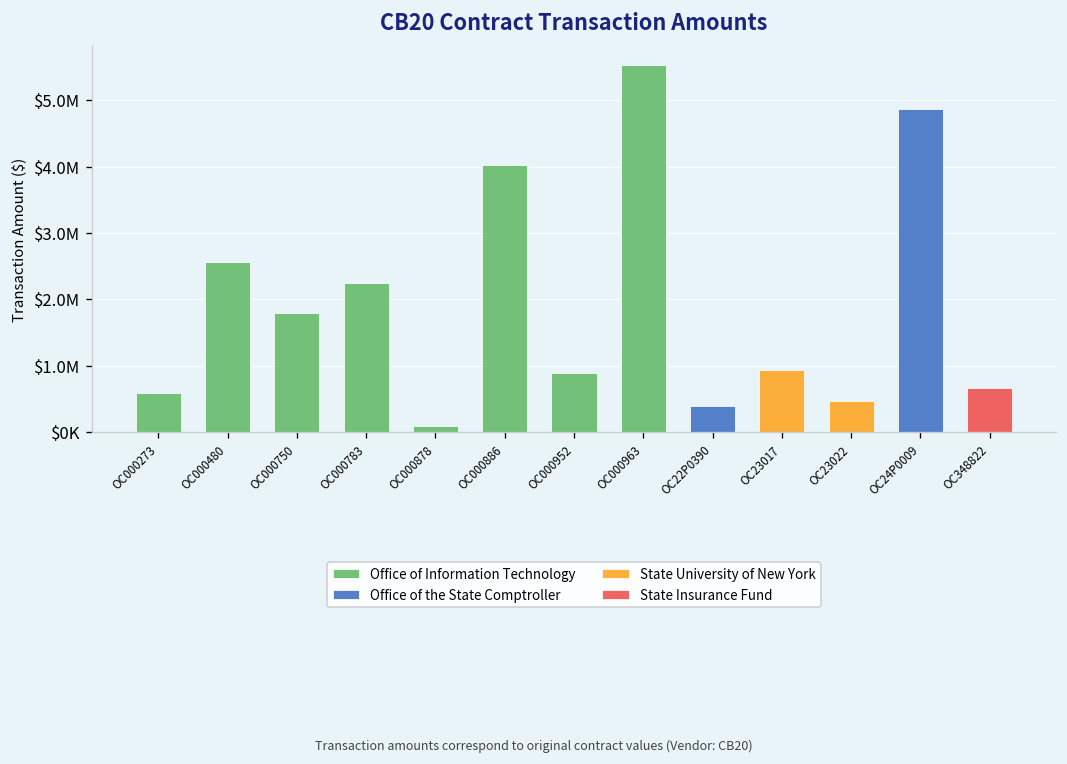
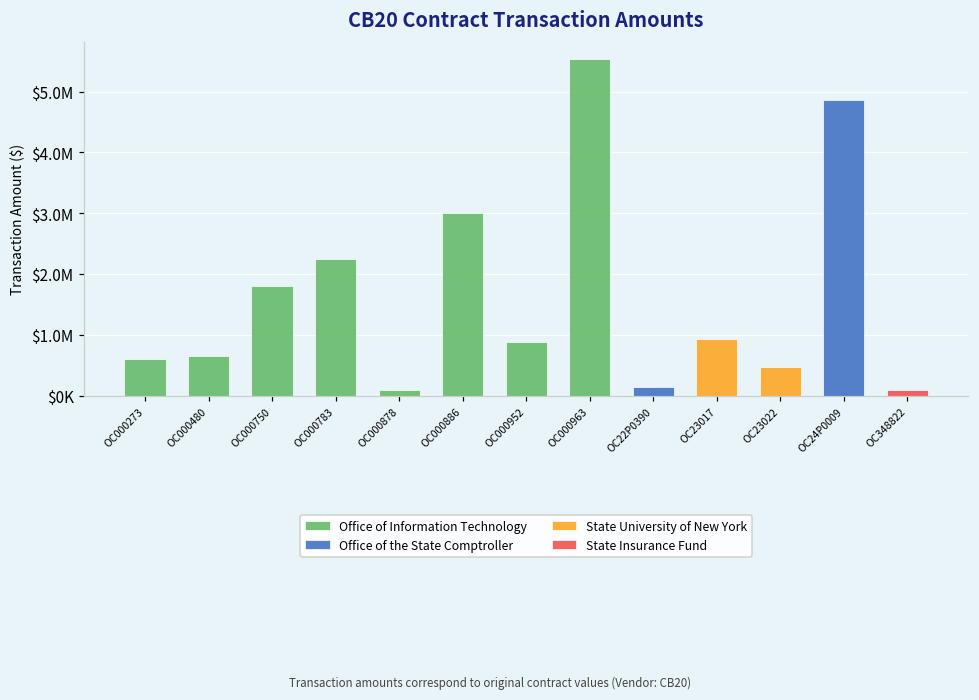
  {
    "OC000273": "$600000",
-   "OC000480": "$2600000",
+   "OC000480": "$700000",
    "OC000750": "$1800000",
    "OC000783": "$2200000",
    "OC000878": "$100000",
-   "OC000886": "$4000000",
+   "OC000886": "$3000000",
    "OC000952": "$900000",
    "OC000963": "$5500000",
-   "OC22P0390": "$400000",
+   "OC22P0390": "$100000",
    "OC23017": "$900000",
    "OC23022": "$500000",
    "OC24P0009": "$4900000",
-   "OC348822": "$700000"
+   "OC348822": "$100000"
  }
